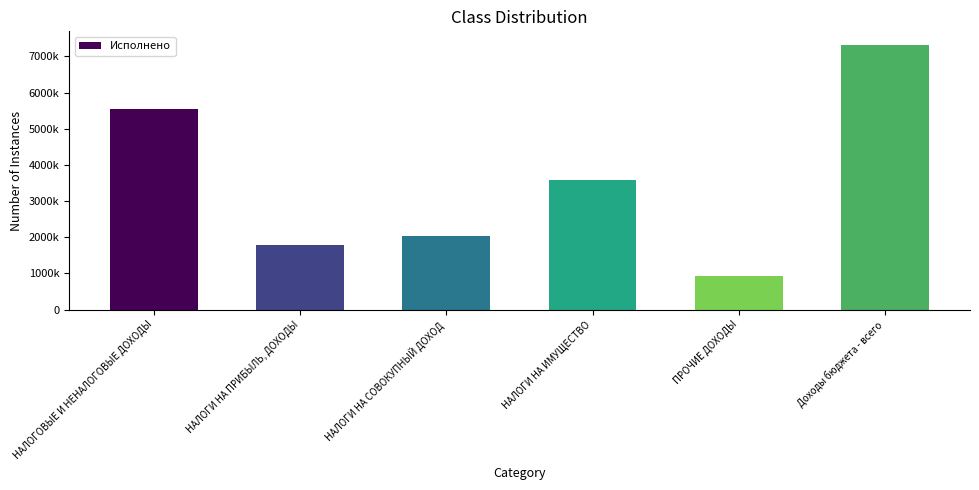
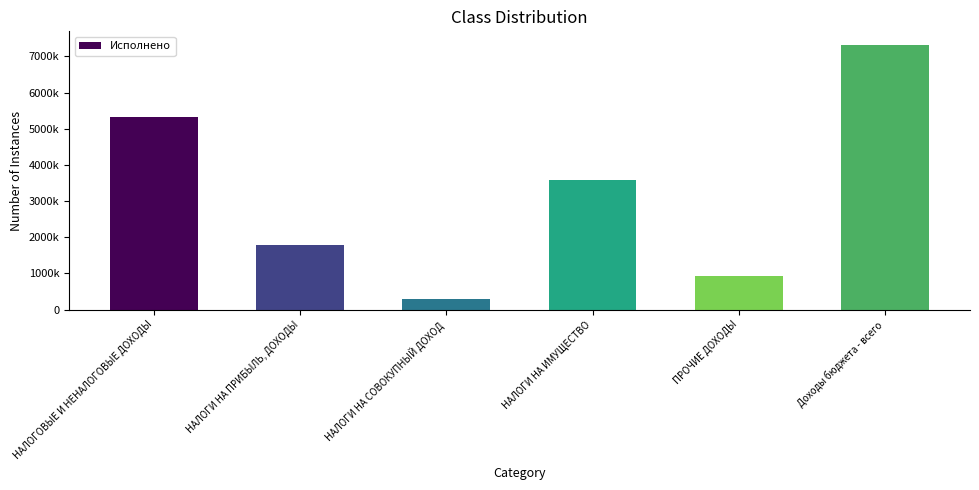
  {
-   "НАЛОГОВЫЕ И НЕНАЛОГОВЫЕ ДОХОДЫ": 5500000,
+   "НАЛОГОВЫЕ И НЕНАЛОГОВЫЕ ДОХОДЫ": 5300000,
    "НАЛОГИ НА ПРИБЫЛЬ, ДОХОДЫ": 1800000,
-   "НАЛОГИ НА СОВОКУПНЫЙ ДОХОД": 2000000,
+   "НАЛОГИ НА СОВОКУПНЫЙ ДОХОД": 300000,
    "НАЛОГИ НА ИМУЩЕСТВО": 3600000,
    "ПРОЧИЕ ДОХОДЫ": 900000,
    "Доходы бюджета - всего": 7300000
  }
